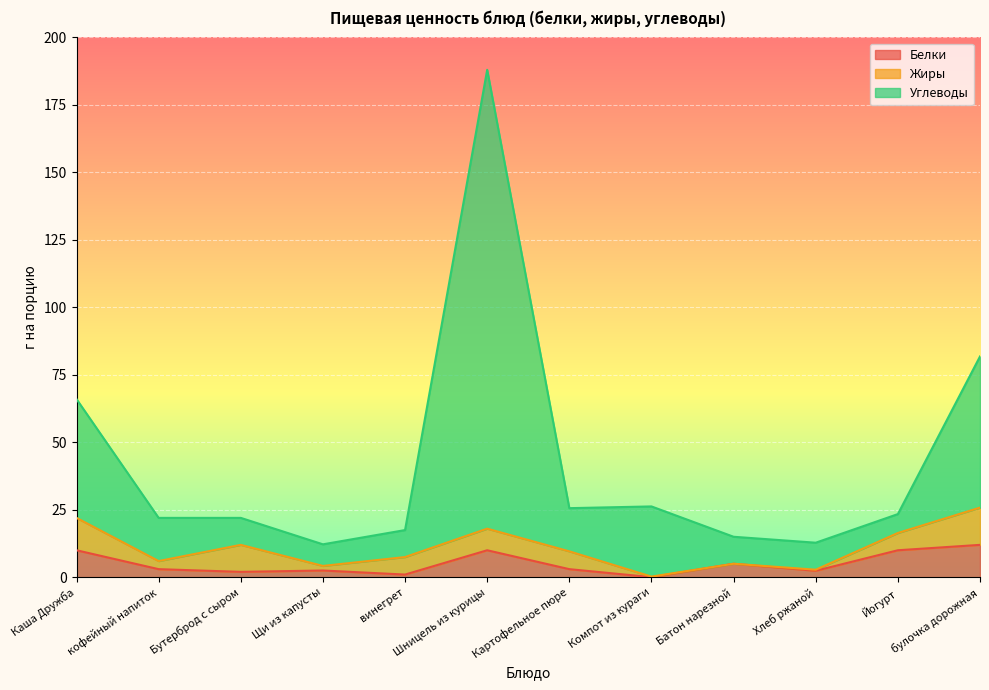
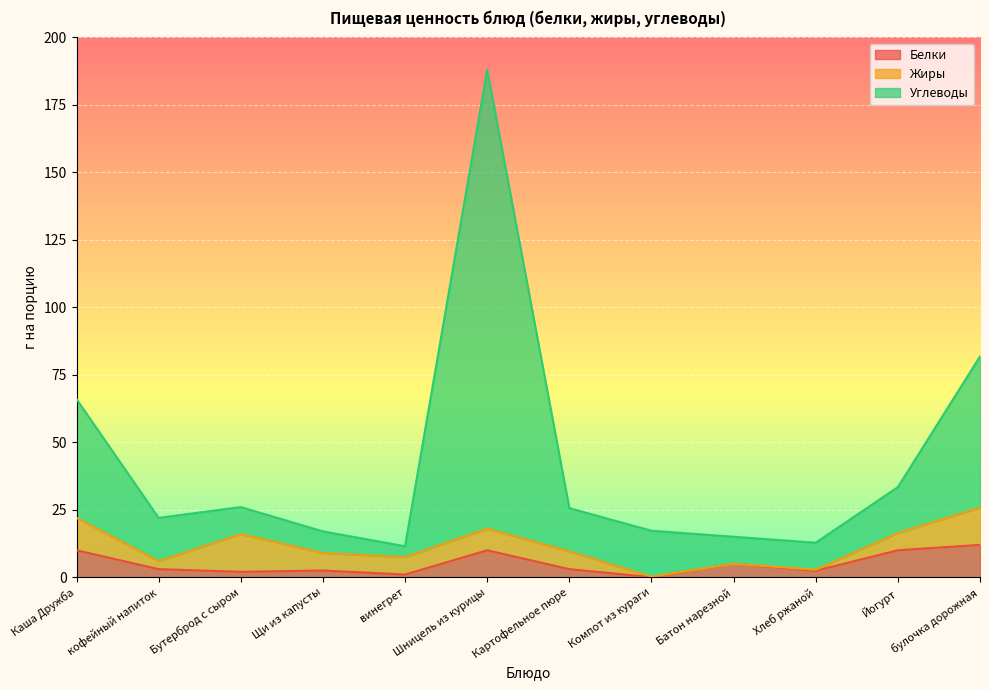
  {
    "Белки": {
      "Каша Дружба": 10,
      "кофейный напиток": 3,
      "Бутерброд с сыром": 2,
      "Щи из капусты": 3,
      "винегрет": 1,
      "Шницель из курицы": 10,
      "Картофельное пюре": 3,
      "Йогурт": 10,
      "булочка дорожная": 12
    },
    "Жиры": {
      "Каша Дружба": 12,
      "кофейный напиток": 3,
-     "Бутерброд с сыром": 10,
-     "Щи из капусты": 2,
+     "Бутерброд с сыром": 14,
+     "Щи из капусты": 7,
      "винегрет": 6,
      "Шницель из курицы": 8,
      "Картофельное пюре": 7,
      "Йогурт": 6,
      "булочка дорожная": 14
    },
    "Углеводы": {
      "Каша Дружба": 44,
      "кофейный напиток": 16,
      "Бутерброд с сыром": 10,
      "Щи из капусты": 8,
-     "винегрет": 10,
+     "винегрет": 4,
      "Шницель из курицы": 170,
      "Картофельное пюре": 16,
-     "Компот из кураги": 26,
+     "Компот из кураги": 17,
      "Батон нарезной": 10,
      "Хлеб ржаной": 10,
-     "Йогурт": 7,
+     "Йогурт": 17,
      "булочка дорожная": 56
    }
  }
